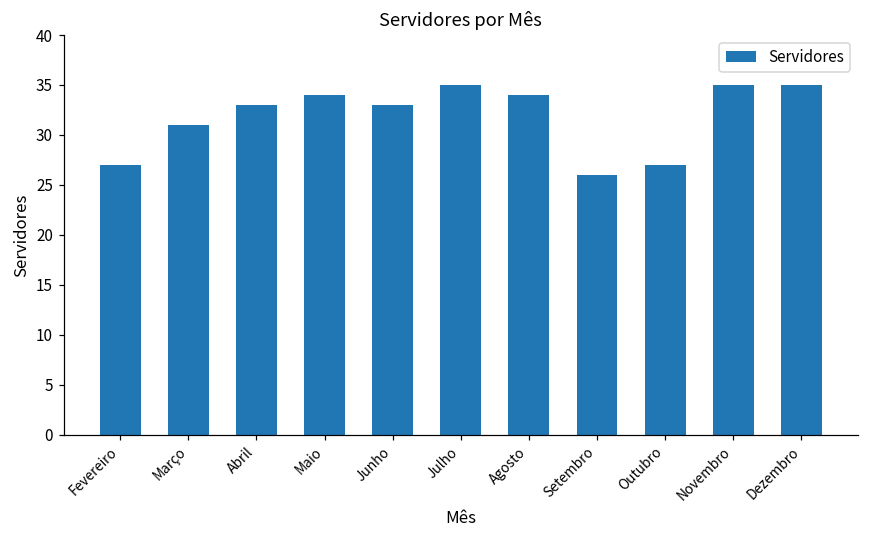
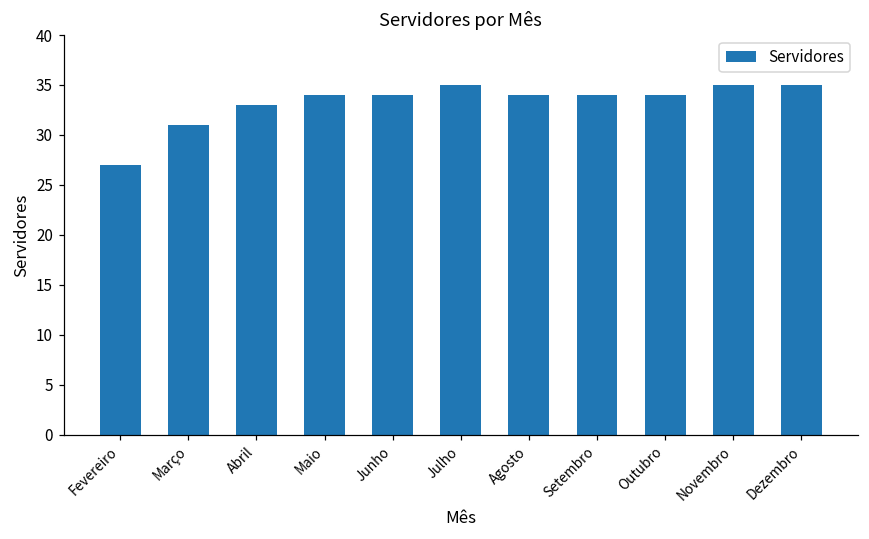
  {
    "Fevereiro": 27,
    "Março": 31,
    "Abril": 33,
    "Maio": 34,
-   "Junho": 33,
+   "Junho": 34,
    "Julho": 35,
    "Agosto": 34,
-   "Setembro": 26,
-   "Outubro": 27,
+   "Setembro": 34,
+   "Outubro": 34,
    "Novembro": 35,
    "Dezembro": 35
  }
